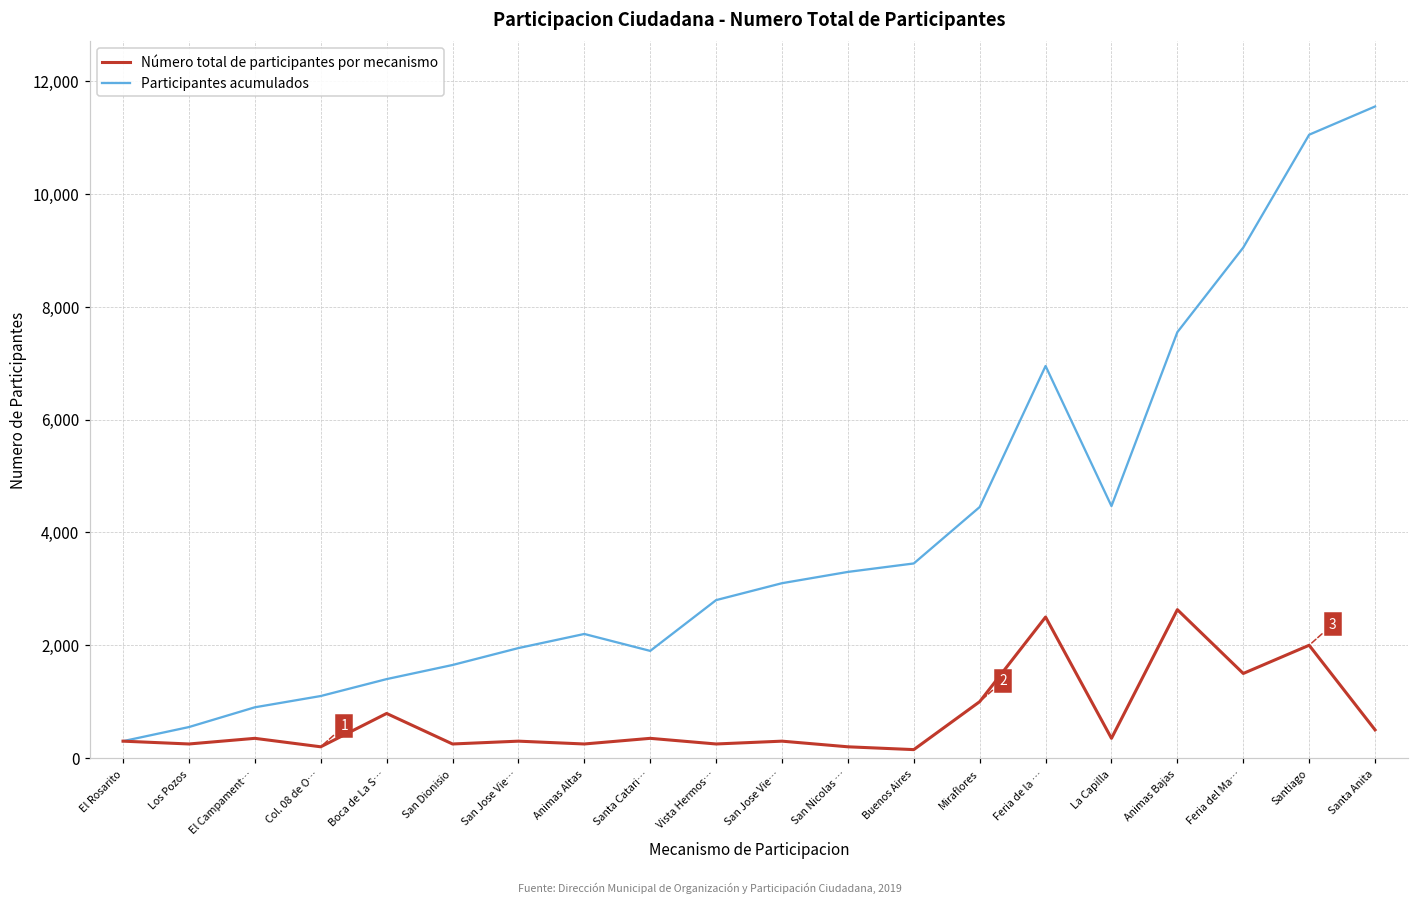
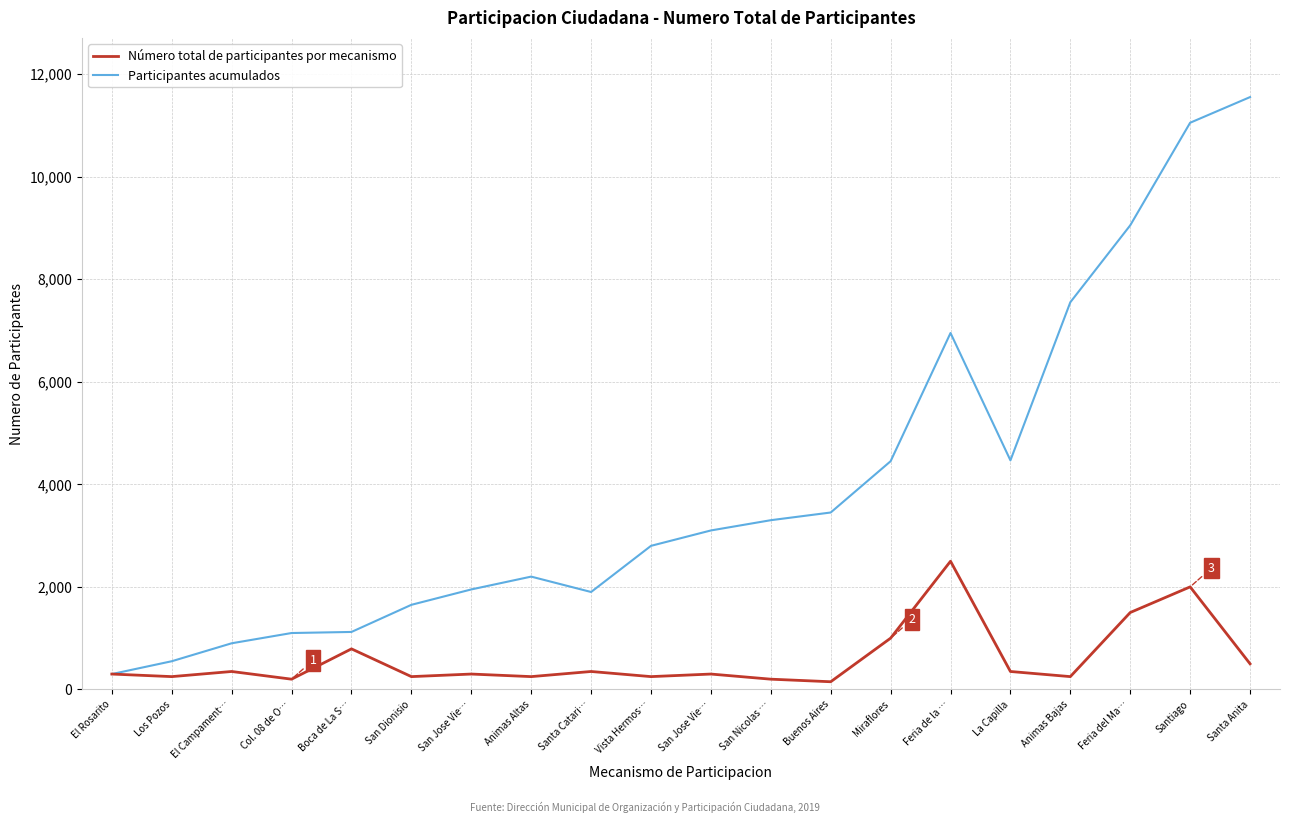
  {
    "Número total de participantes por mecanismo": {
      "Los Pozos": "300",
      "El Campament…": "400",
      "Col. 08 de O…": "200",
      "Boca de La S…": "800",
      "San Dionisio": "300",
      "Animas Altas": "300",
      "Santa Catari…": "400",
      "Vista Hermos…": "300",
      "San Nicolas …": "200",
      "Buenos Aires": "200",
      "Feria de la …": "2,500",
      "La Capilla": "400",
-     "Animas Bajas": "2,600",
+     "Animas Bajas": "300",
      "Feria del Ma…": "1,500",
      "Santiago": "2,000",
      "Santa Anita": "500"
    },
    "Participantes acumulados": {
      "Los Pozos": "600",
      "El Campament…": "900",
      "Col. 08 de O…": "1,100",
-     "Boca de La S…": "1,400",
+     "Boca de La S…": "1,100",
      "San Dionisio": "1,700",
      "Animas Altas": "2,200",
      "Santa Catari…": "1,900",
      "Vista Hermos…": "2,800",
      "San Nicolas …": "3,300",
      "Buenos Aires": "3,500",
      "Miraflores": "4,500",
      "Feria de la …": "7,000",
      "La Capilla": "4,500",
      "Animas Bajas": "7,600",
      "Feria del Ma…": "9,100",
      "Santiago": "11,100",
      "Santa Anita": "11,600"
    }
  }
